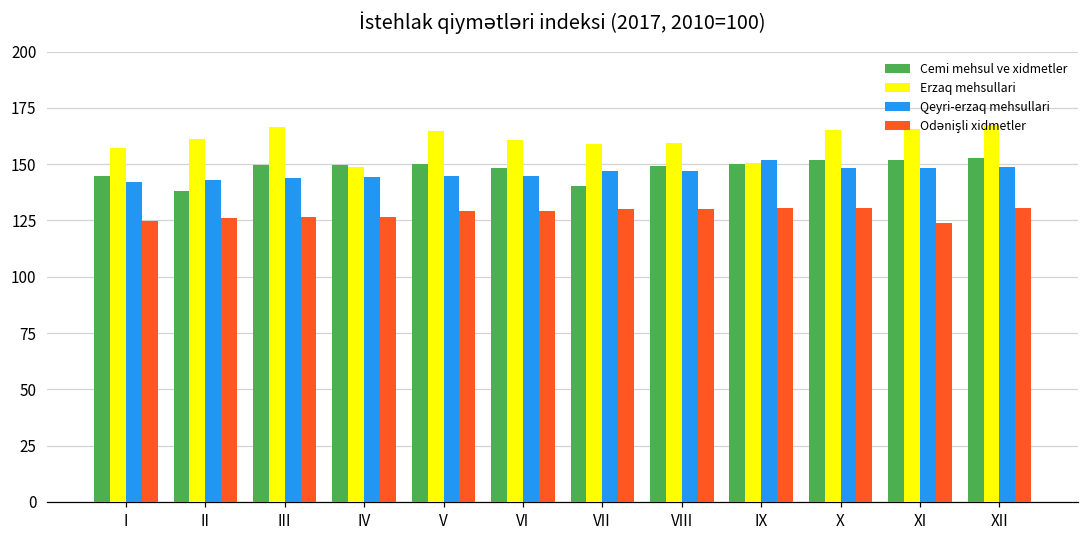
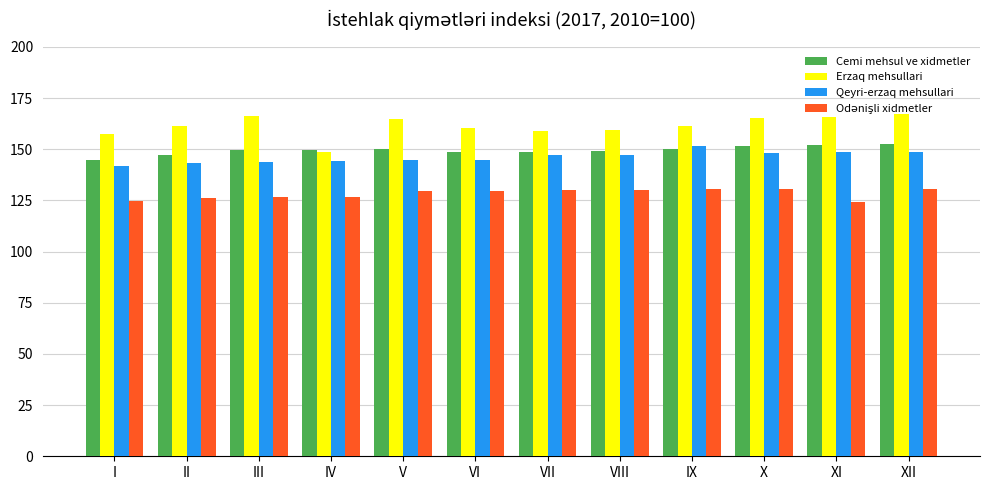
  {
    "Cemi mehsul ve xidmetler": {
      "I": 145,
-     "II": 138,
+     "II": 147,
      "III": 150,
      "IV": 150,
      "V": 150,
      "VI": 149,
-     "VII": 140,
+     "VII": 149,
      "VIII": 149,
      "IX": 150,
      "X": 152,
      "XI": 152,
      "XII": 153
    },
    "Erzaq mehsullari": {
      "I": 157,
      "II": 161,
      "III": 166,
      "IV": 149,
      "V": 165,
      "VI": 161,
      "VII": 159,
      "VIII": 159,
-     "IX": 151,
+     "IX": 162,
      "X": 165,
      "XI": 166,
      "XII": 167
    },
    "Qeyri-erzaq mehsullari": {
      "I": 142,
      "II": 143,
      "III": 144,
      "IV": 144,
      "V": 145,
      "VI": 145,
      "VII": 147,
      "VIII": 147,
      "IX": 152,
      "X": 148,
      "XI": 149,
      "XII": 149
    },
    "Odənişli xidmetler": {
      "I": 125,
      "II": 126,
      "III": 127,
      "IV": 127,
      "V": 129,
      "VI": 129,
      "VII": 130,
      "VIII": 130,
      "IX": 131,
      "X": 131,
      "XI": 124,
      "XII": 131
    }
  }
